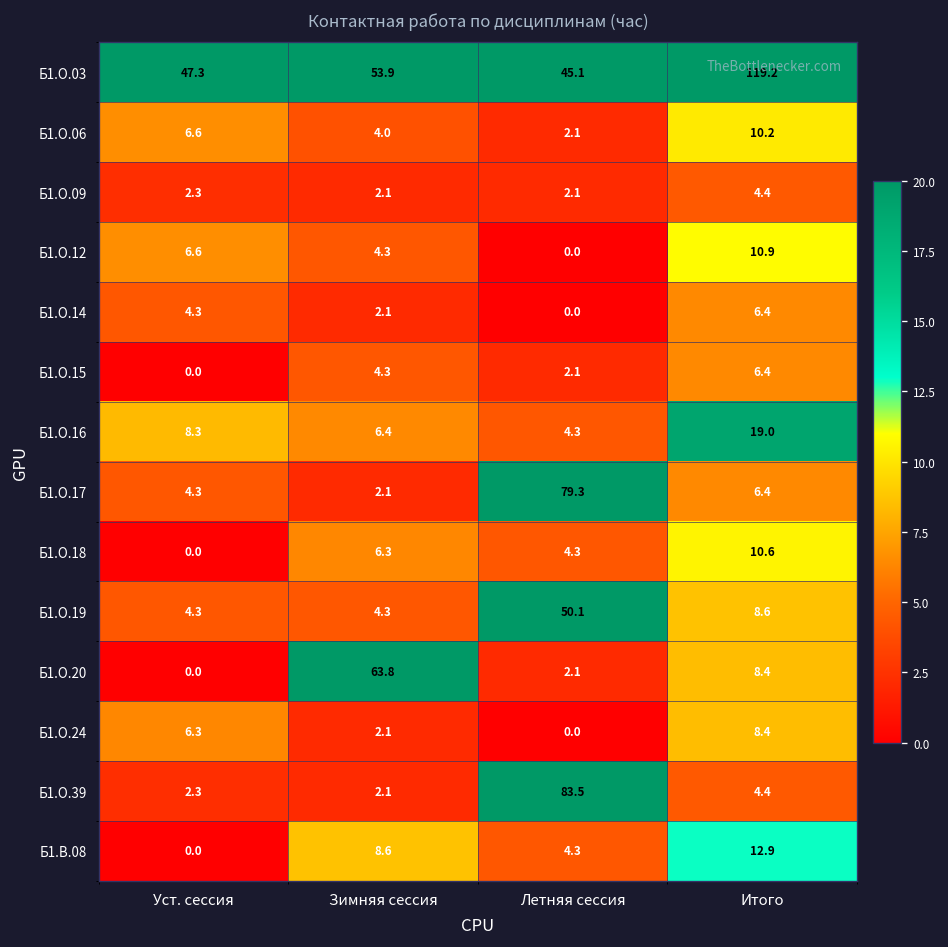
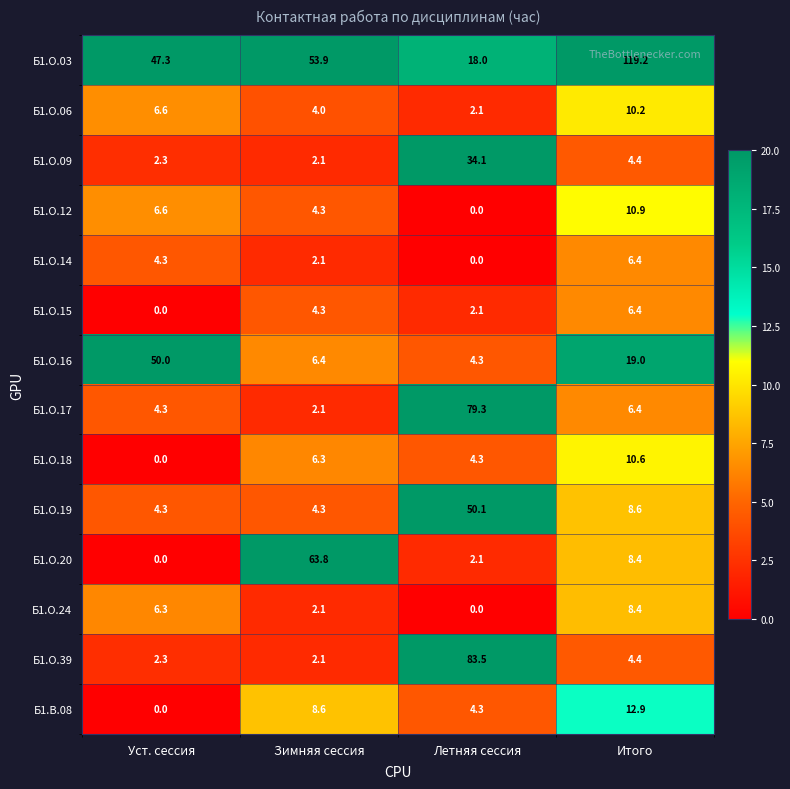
  {
    "Б1.О.03": {
      "Уст. сессия": 47.3,
      "Зимняя сессия": 53.9,
-     "Летняя сессия": 45.1
+     "Летняя сессия": 18.0
    },
    "Б1.О.06": {
      "Уст. сессия": 6.6,
      "Зимняя сессия": 4.0,
      "Летняя сессия": 2.1,
      "Итого": 10.2
    },
    "Б1.О.09": {
      "Уст. сессия": 2.3,
      "Зимняя сессия": 2.1,
-     "Летняя сессия": 2.1,
+     "Летняя сессия": 34.1,
      "Итого": 4.4
    },
    "Б1.О.12": {
      "Уст. сессия": 6.6,
      "Зимняя сессия": 4.3,
      "Летняя сессия": 0.0,
      "Итого": 10.9
    },
    "Б1.О.14": {
      "Уст. сессия": 4.3,
      "Зимняя сессия": 2.1,
      "Летняя сессия": 0.0,
      "Итого": 6.4
    },
    "Б1.О.15": {
      "Уст. сессия": 0.0,
      "Зимняя сессия": 4.3,
      "Летняя сессия": 2.1,
      "Итого": 6.4
    },
    "Б1.О.16": {
-     "Уст. сессия": 8.3,
+     "Уст. сессия": 50.0,
      "Зимняя сессия": 6.4,
      "Летняя сессия": 4.3,
      "Итого": 19.0
    },
    "Б1.О.17": {
      "Уст. сессия": 4.3,
      "Зимняя сессия": 2.1,
      "Летняя сессия": 79.3,
      "Итого": 6.4
    },
    "Б1.О.18": {
      "Уст. сессия": 0.0,
      "Зимняя сессия": 6.3,
      "Летняя сессия": 4.3,
      "Итого": 10.6
    },
    "Б1.О.19": {
      "Уст. сессия": 4.3,
      "Зимняя сессия": 4.3,
      "Летняя сессия": 50.1,
      "Итого": 8.6
    },
    "Б1.О.20": {
      "Уст. сессия": 0.0,
      "Зимняя сессия": 63.8,
      "Летняя сессия": 2.1,
      "Итого": 8.4
    },
    "Б1.О.24": {
      "Уст. сессия": 6.3,
      "Зимняя сессия": 2.1,
      "Летняя сессия": 0.0,
      "Итого": 8.4
    },
    "Б1.О.39": {
      "Уст. сессия": 2.3,
      "Зимняя сессия": 2.1,
      "Летняя сессия": 83.5,
      "Итого": 4.4
    },
    "Б1.В.08": {
      "Уст. сессия": 0.0,
      "Зимняя сессия": 8.6,
      "Летняя сессия": 4.3,
      "Итого": 12.9
    }
  }
